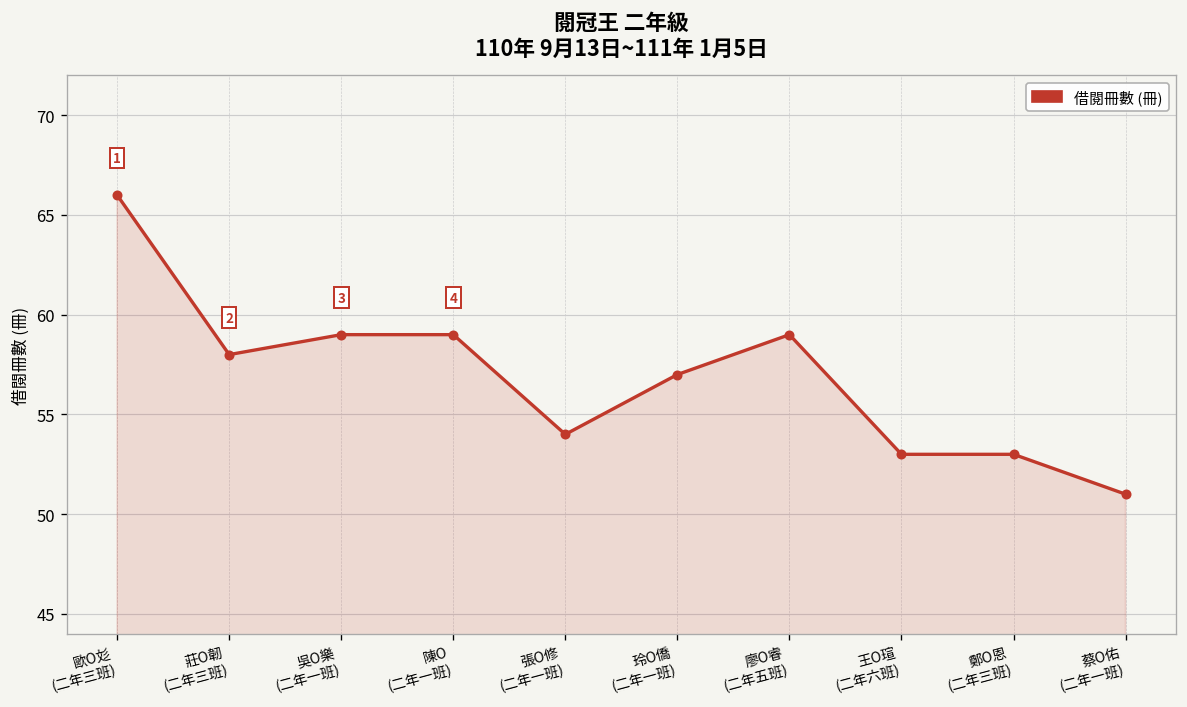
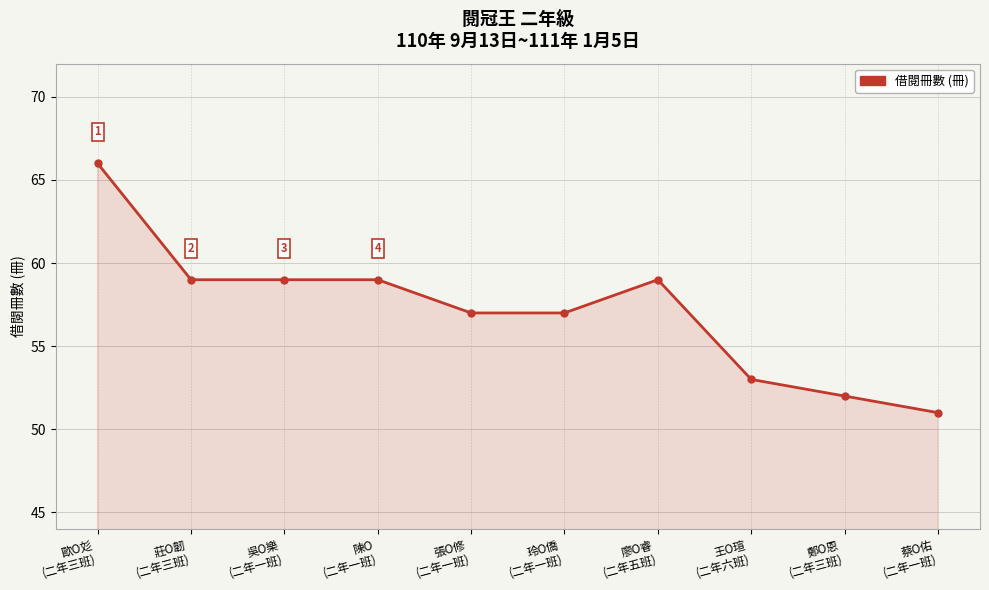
  {
-   "莊O韌 (二年三班)": 58,
-   "張O修 (二年一班)": 54,
+   "莊O韌 (二年三班)": 59,
+   "張O修 (二年一班)": 57,
    "玲O僑 (二年一班)": 57,
    "廖O睿 (二年五班)": 59,
    "王O瑄 (二年六班)": 53,
-   "鄭O恩 (二年三班)": 53,
+   "鄭O恩 (二年三班)": 52,
    "蔡O佑 (二年一班)": 51
  }
